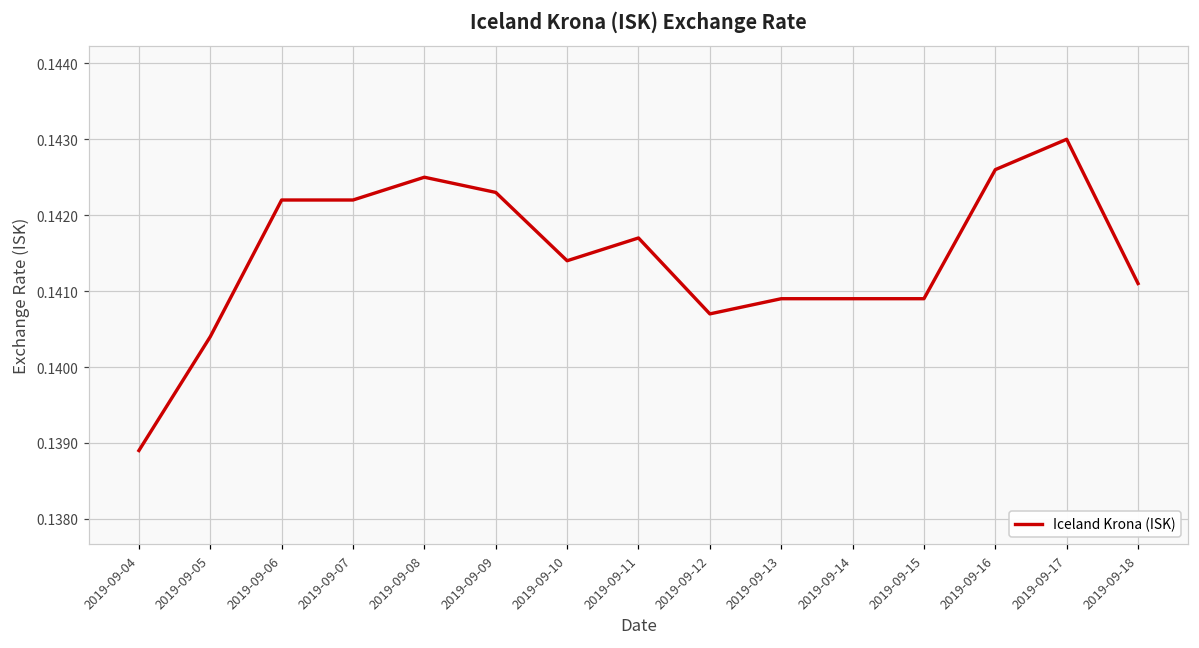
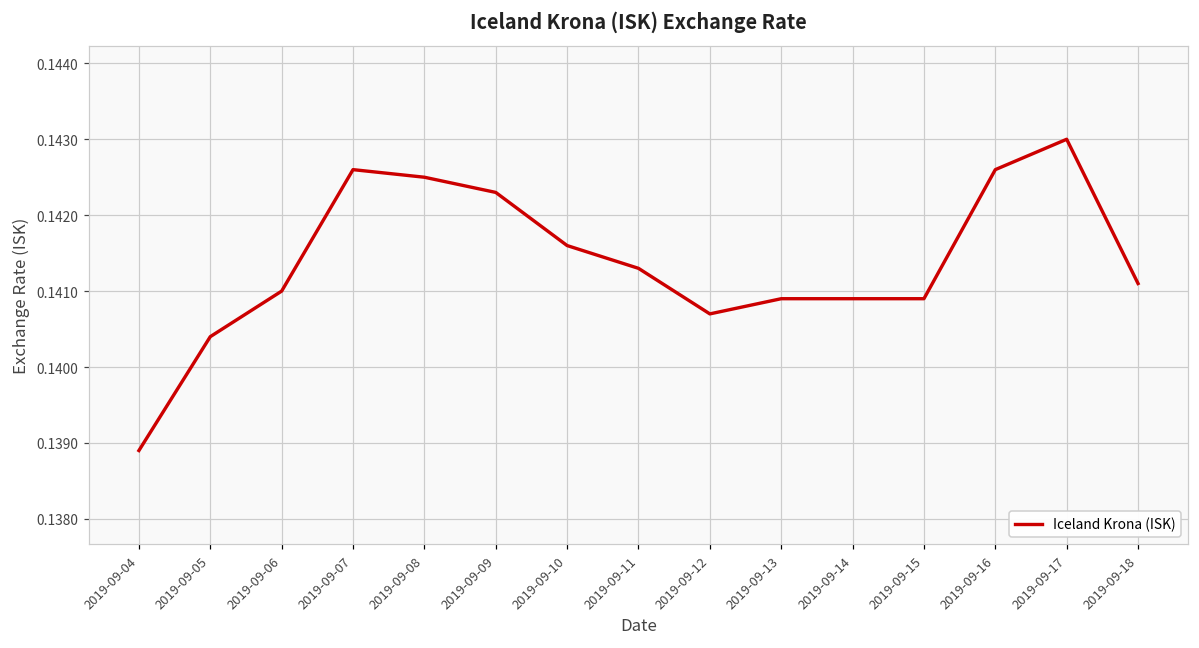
  {
    "2019-09-04": 0.1389,
    "2019-09-05": 0.1404,
-   "2019-09-06": 0.1422,
-   "2019-09-07": 0.1422,
+   "2019-09-06": 0.1410,
+   "2019-09-07": 0.1426,
    "2019-09-08": 0.1425,
    "2019-09-09": 0.1423,
-   "2019-09-10": 0.1414,
-   "2019-09-11": 0.1417,
+   "2019-09-10": 0.1416,
+   "2019-09-11": 0.1413,
    "2019-09-12": 0.1407,
    "2019-09-13": 0.1409,
    "2019-09-14": 0.1409,
    "2019-09-15": 0.1409,
    "2019-09-16": 0.1426,
    "2019-09-17": 0.1430,
    "2019-09-18": 0.1411
  }
